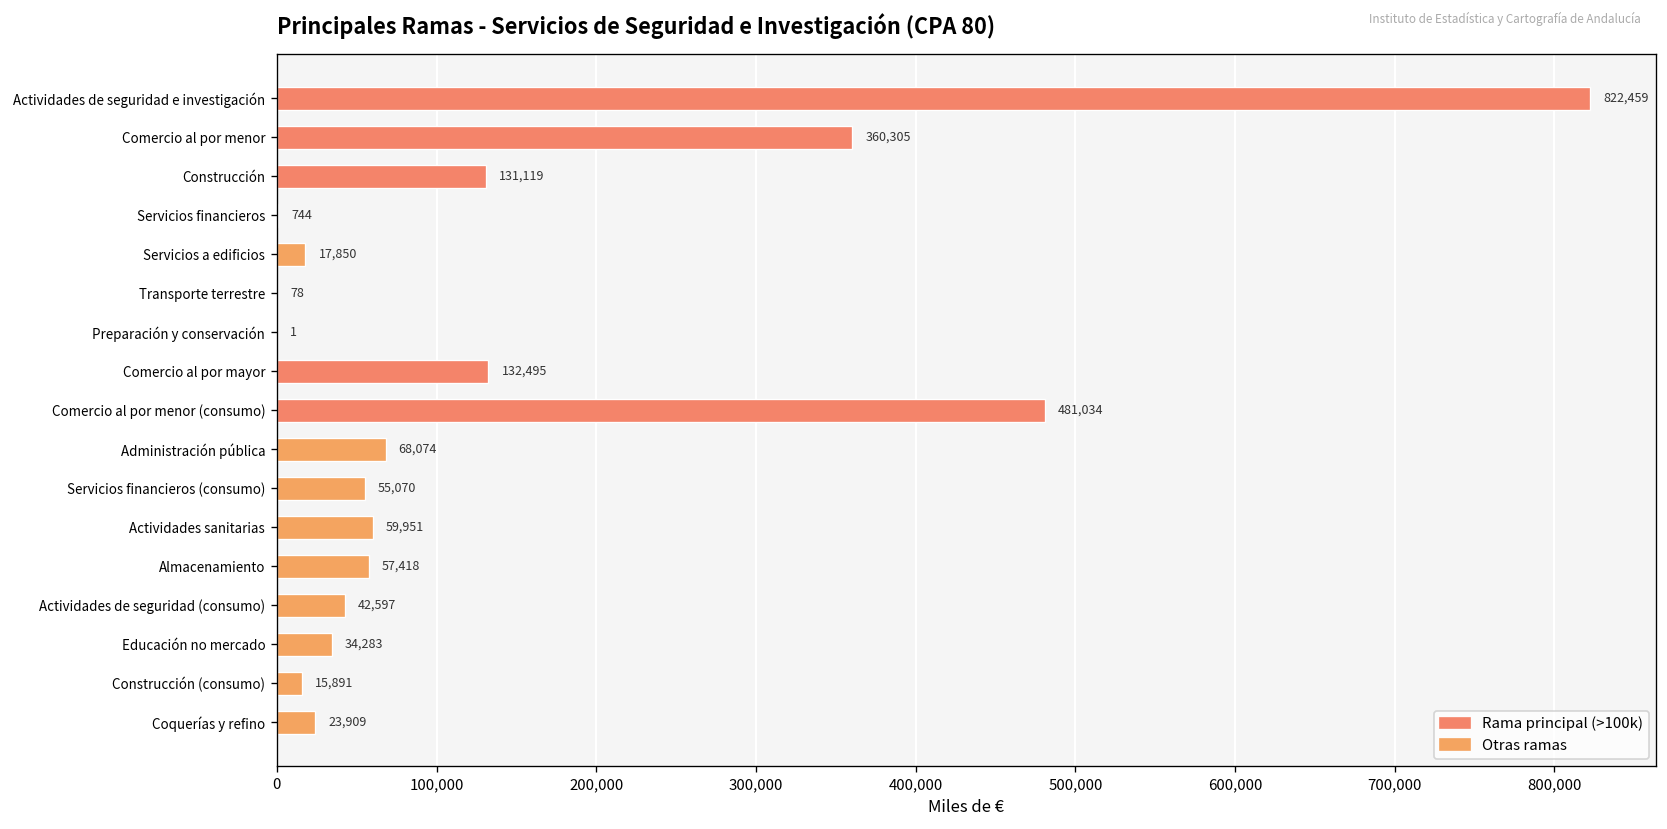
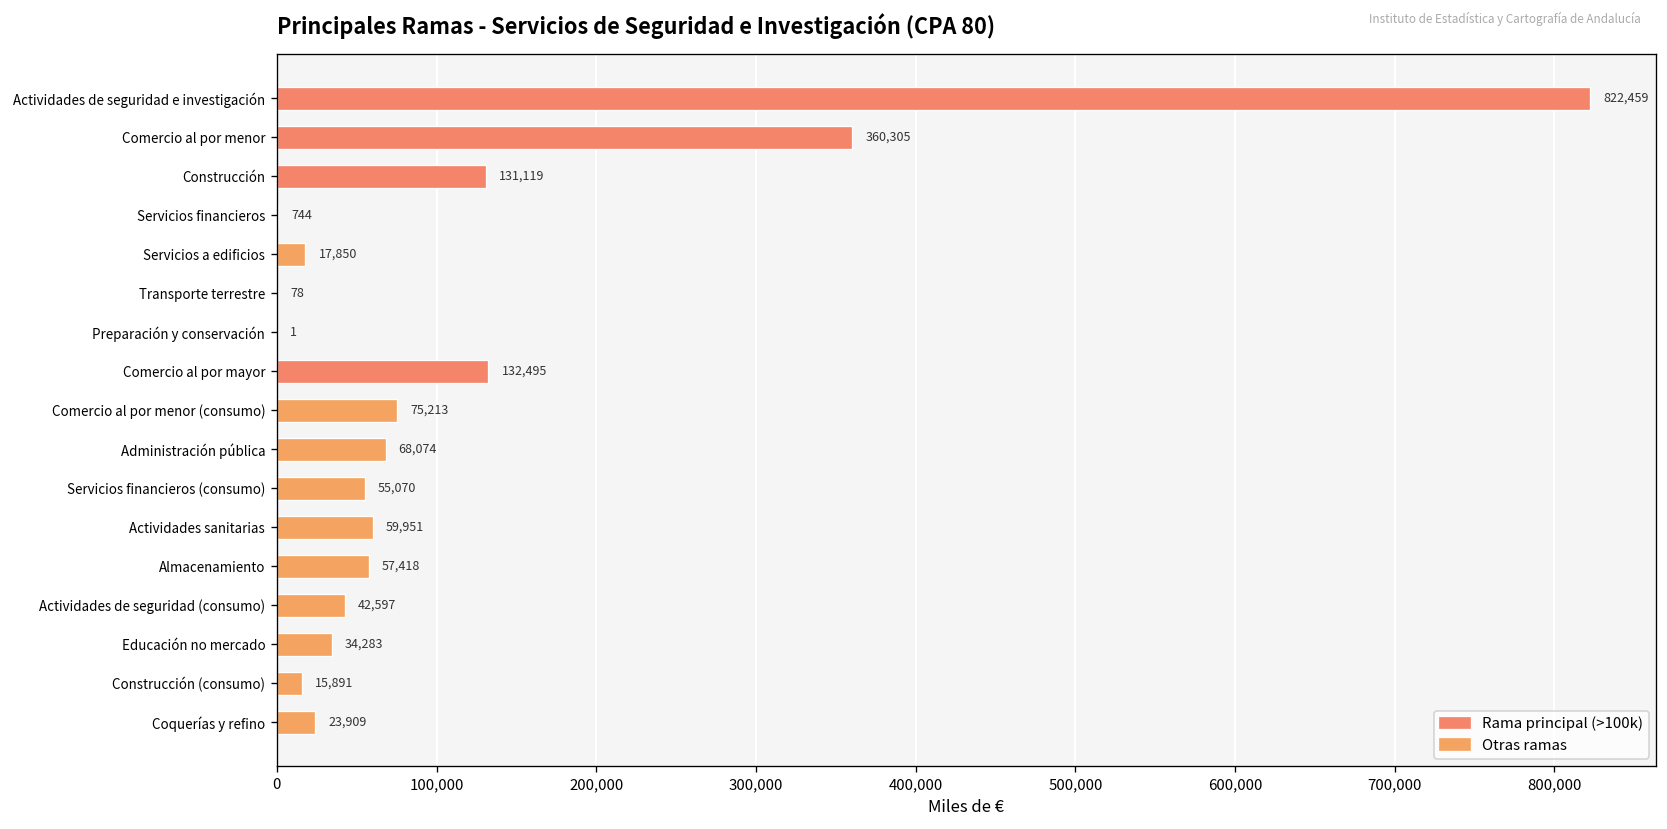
  {
    "Actividades de seguridad e investigación": "822,459",
    "Comercio al por menor": "360,305",
    "Construcción": "131,119",
    "Servicios financieros": "744",
    "Servicios a edificios": "17,850",
    "Transporte terrestre": "78",
    "Preparación y conservación": "1",
    "Comercio al por mayor": "132,495",
-   "Comercio al por menor (consumo)": "481,034",
+   "Comercio al por menor (consumo)": "75,213",
    "Administración pública": "68,074",
    "Servicios financieros (consumo)": "55,070",
    "Actividades sanitarias": "59,951",
    "Almacenamiento": "57,418",
    "Actividades de seguridad (consumo)": "42,597",
    "Educación no mercado": "34,283",
    "Construcción (consumo)": "15,891",
    "Coquerías y refino": "23,909"
  }
